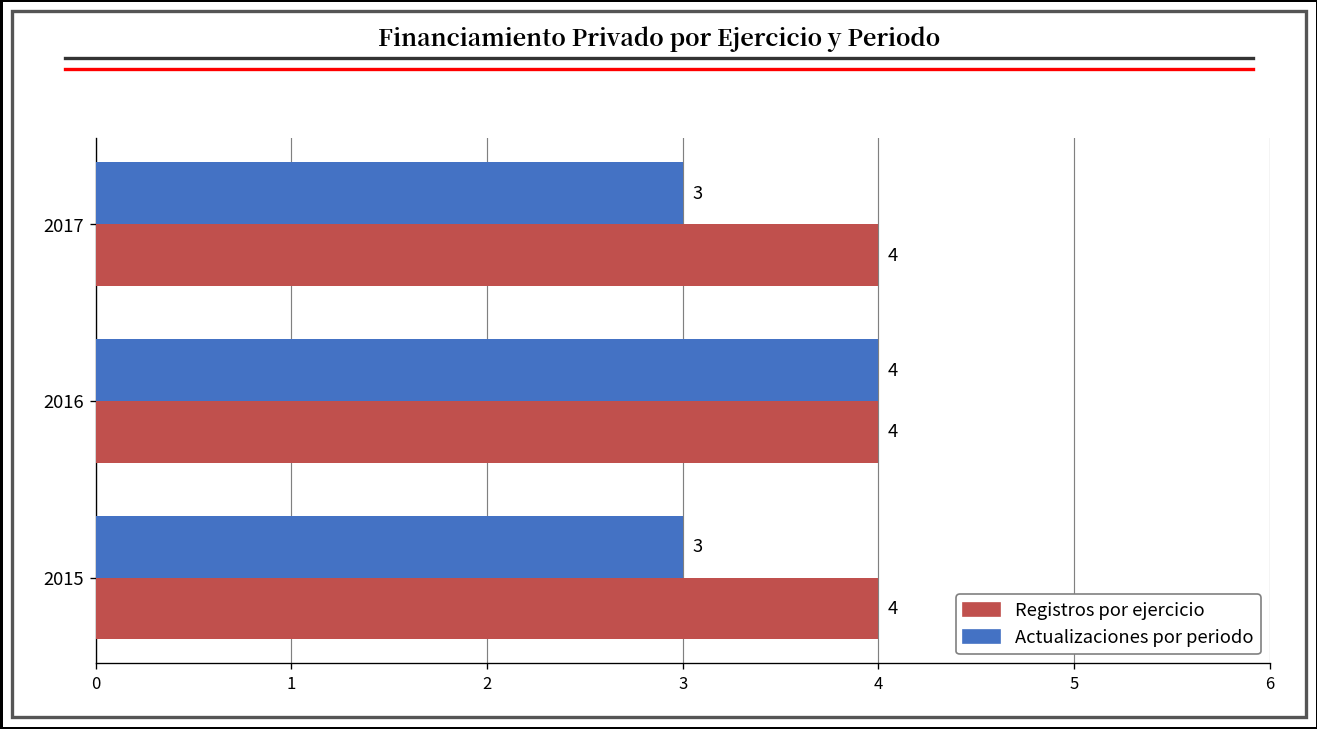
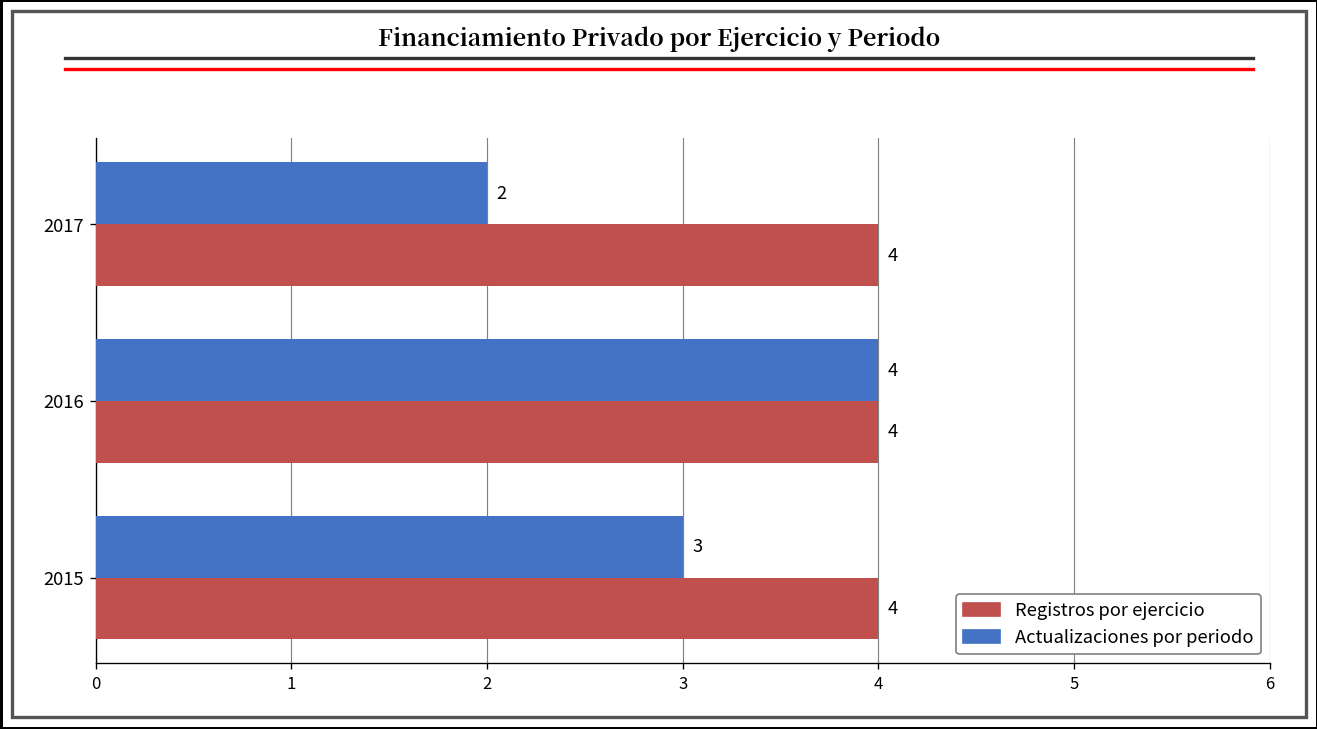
  {
    "Actualizaciones por periodo": {
-     "2017": 3,
+     "2017": 2,
      "2016": 4,
      "2015": 3
    },
    "Registros por ejercicio": {
      "2017": 4,
      "2016": 4,
      "2015": 4
    }
  }
